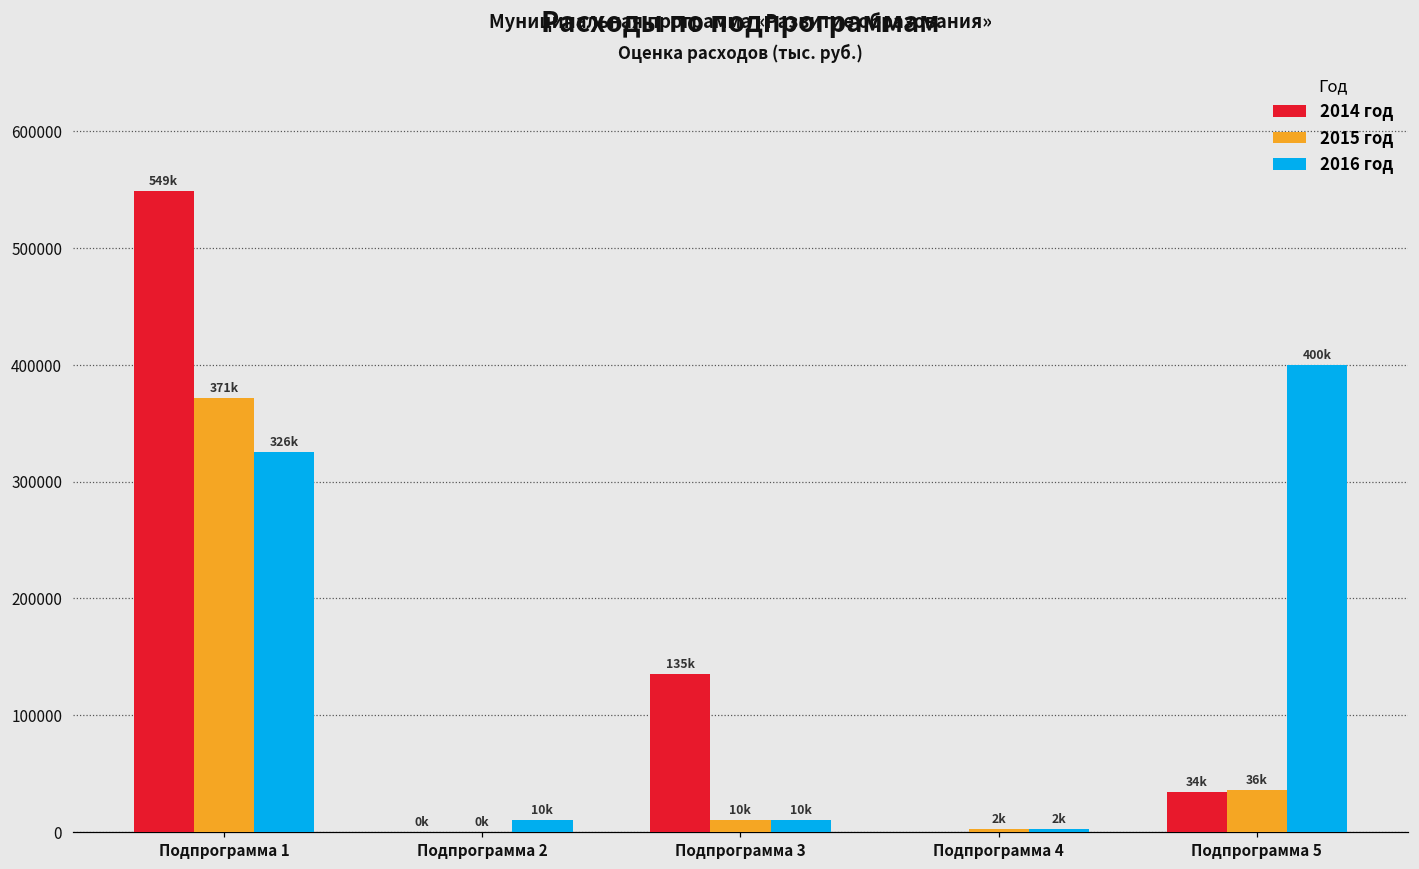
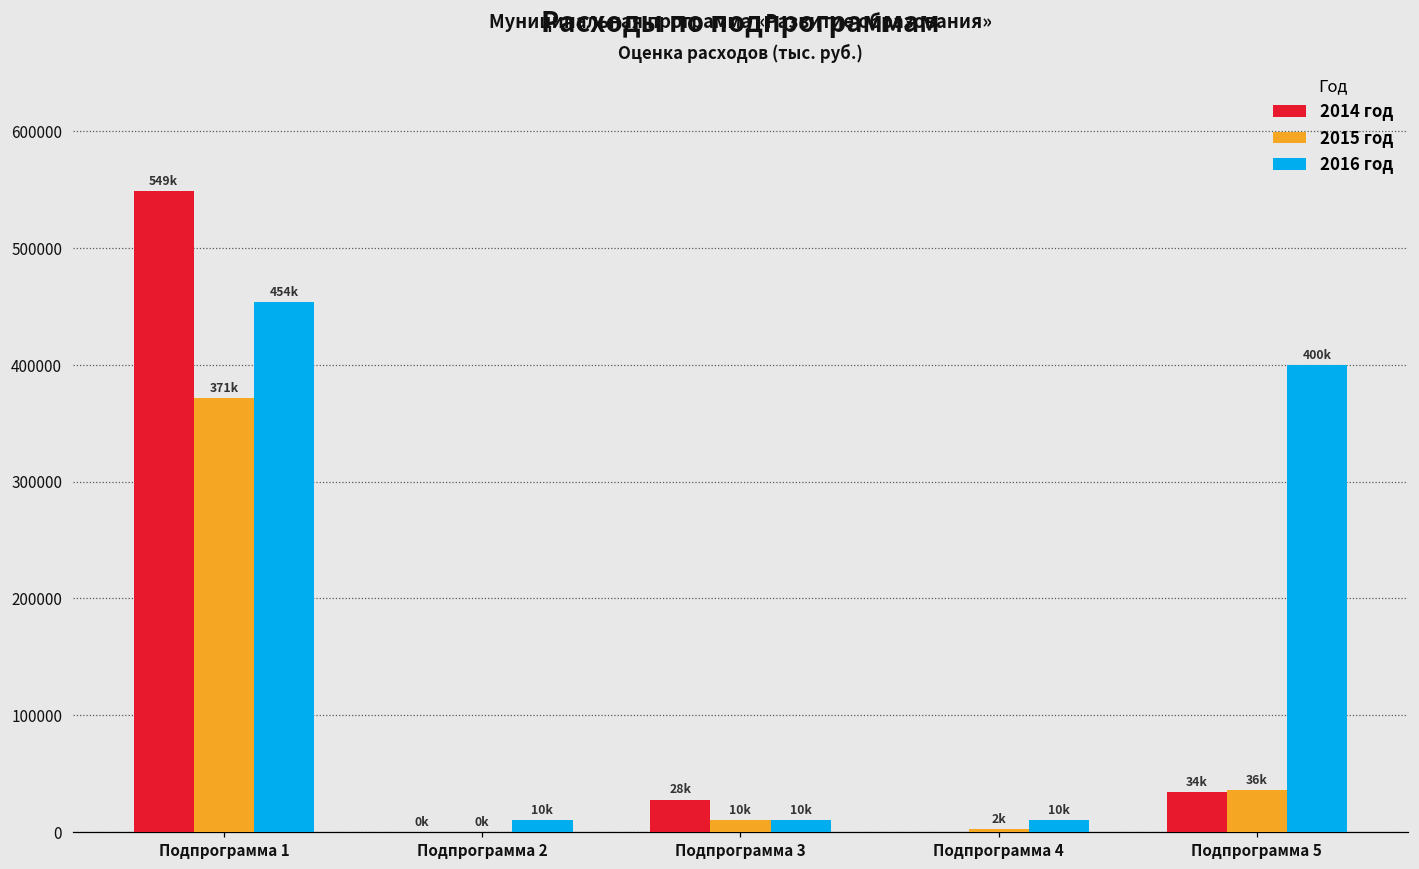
  {
    "2014 год": {
      "Подпрограмма 1": "549k",
-     "Подпрограмма 3": "135k",
+     "Подпрограмма 3": "28k",
      "Подпрограмма 5": "34k"
    },
    "2015 год": {
      "Подпрограмма 1": "371k",
      "Подпрограмма 3": "10k",
      "Подпрограмма 4": "2k",
      "Подпрограмма 5": "36k"
    },
    "2016 год": {
-     "Подпрограмма 1": "326k",
+     "Подпрограмма 1": "454k",
      "Подпрограмма 2": "10k",
      "Подпрограмма 3": "10k",
-     "Подпрограмма 4": "2k",
+     "Подпрограмма 4": "10k",
      "Подпрограмма 5": "400k"
    }
  }
